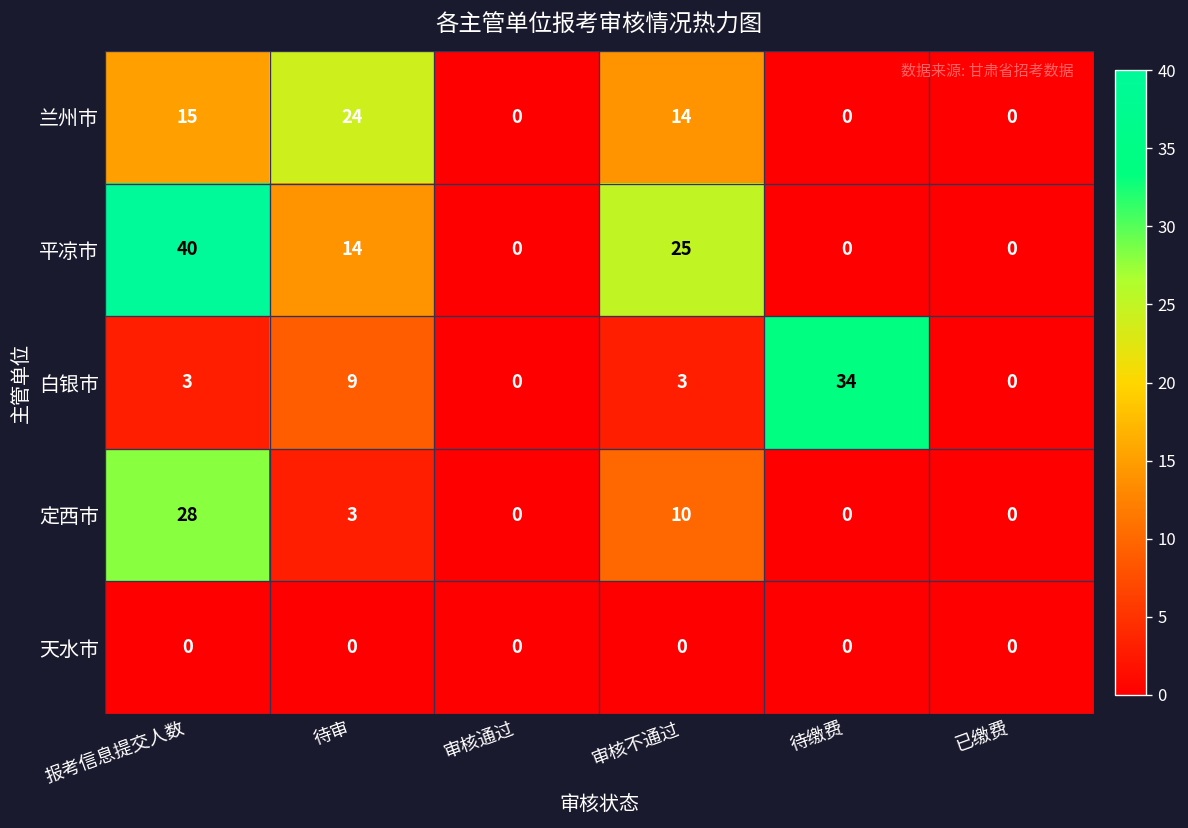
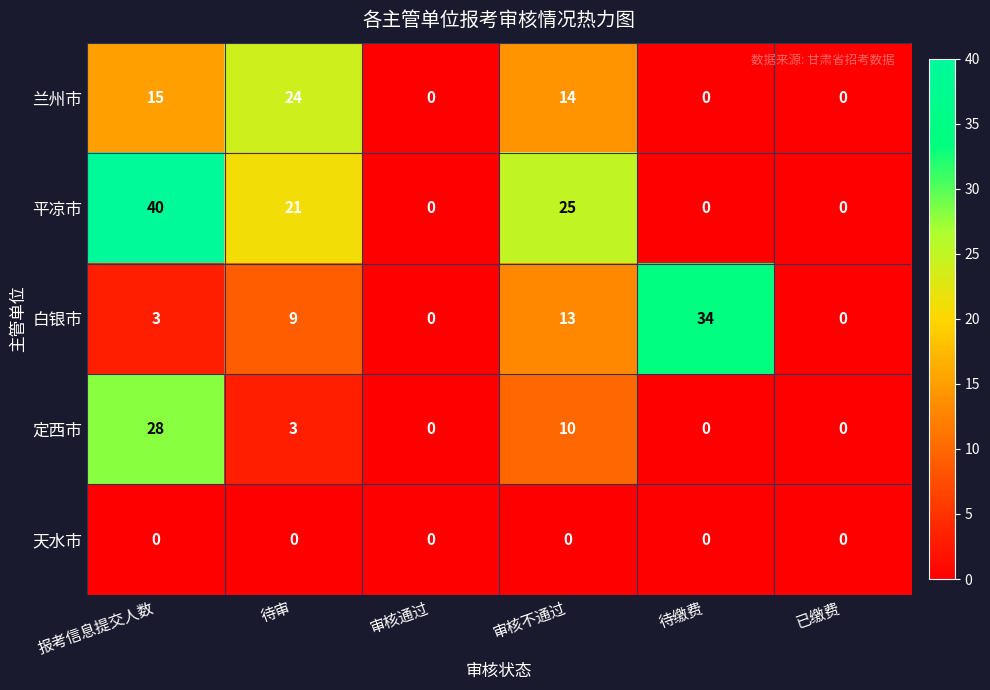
  {
    "兰州市": {
      "报考信息提交人数": 15,
      "待审": 24,
      "审核通过": 0,
      "审核不通过": 14,
      "待缴费": 0
    },
    "平凉市": {
      "报考信息提交人数": 40,
-     "待审": 14,
+     "待审": 21,
      "审核通过": 0,
      "审核不通过": 25,
      "待缴费": 0,
      "已缴费": 0
    },
    "白银市": {
      "报考信息提交人数": 3,
      "待审": 9,
      "审核通过": 0,
-     "审核不通过": 3,
+     "审核不通过": 13,
      "待缴费": 34,
      "已缴费": 0
    },
    "定西市": {
      "报考信息提交人数": 28,
      "待审": 3,
      "审核通过": 0,
      "审核不通过": 10,
      "待缴费": 0,
      "已缴费": 0
    },
    "天水市": {
      "报考信息提交人数": 0,
      "待审": 0,
      "审核通过": 0,
      "审核不通过": 0,
      "待缴费": 0,
      "已缴费": 0
    }
  }
